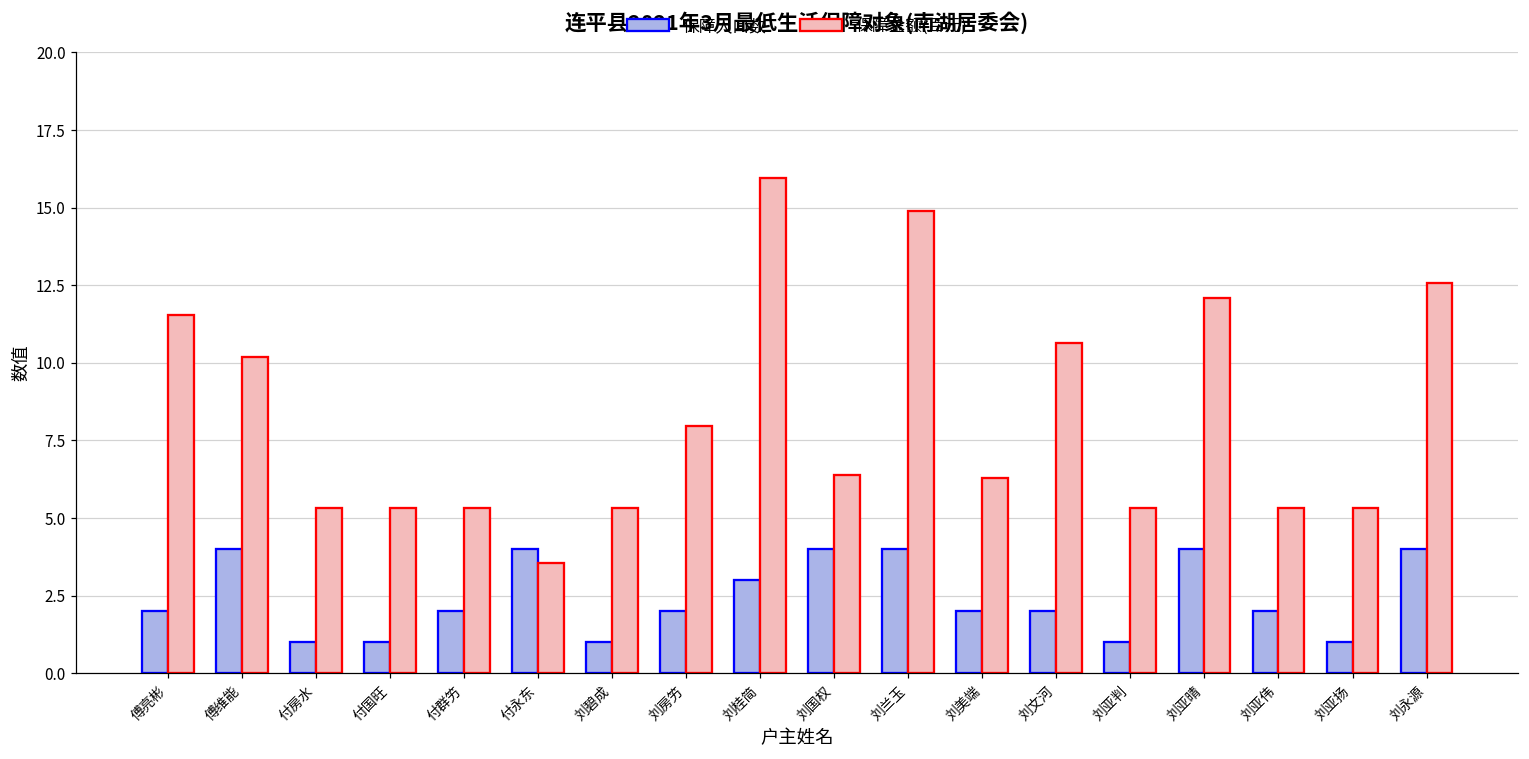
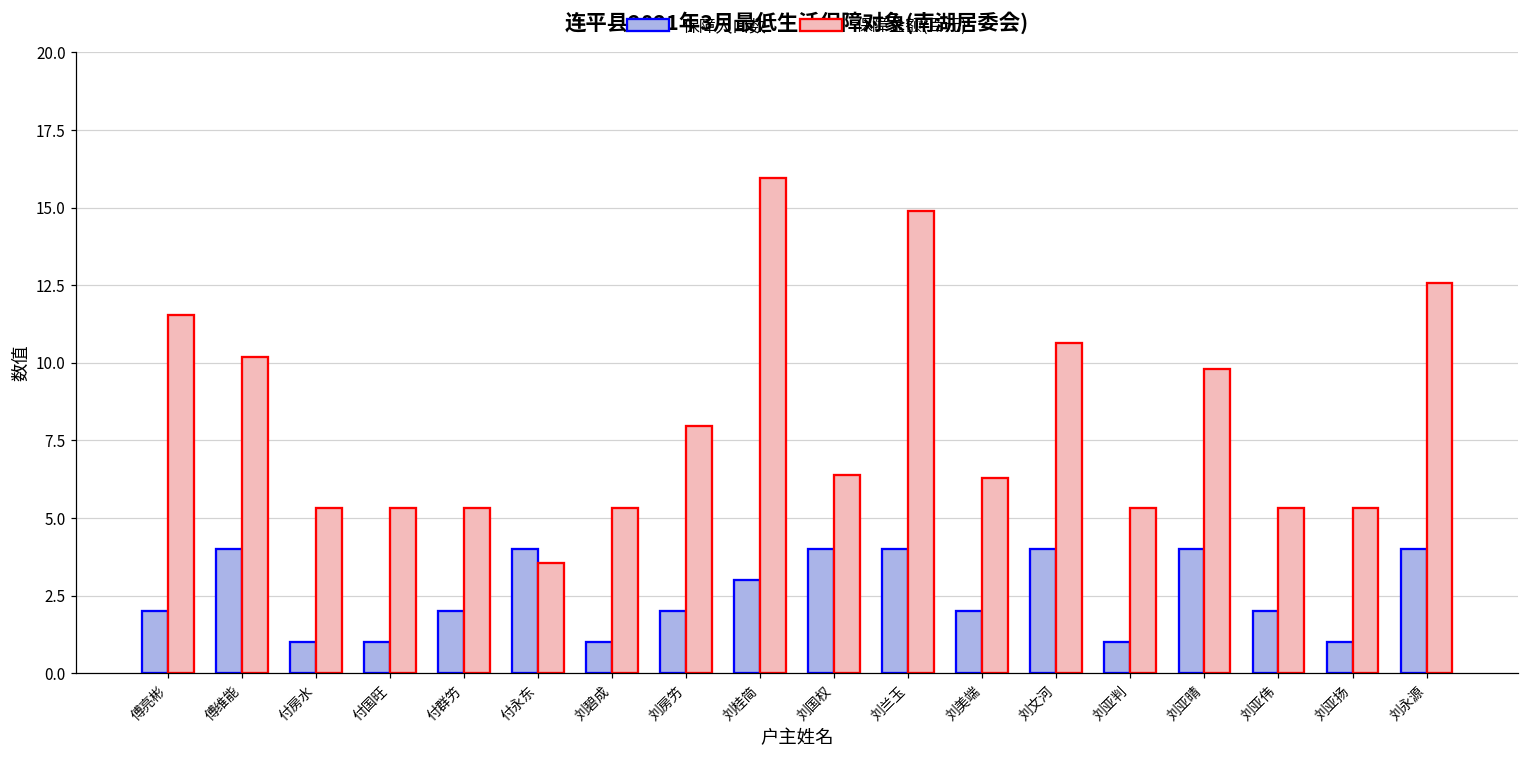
  {
    "保障人口数": {
      "傅亮彬": 2,
      "傅维能": 4,
      "付房水": 1,
      "付国旺": 1,
      "付群竻": 2,
      "付永东": 4,
      "刘碧成": 1,
      "刘房竻": 2,
      "刘桂简": 3,
      "刘国权": 4,
      "刘兰玉": 4,
      "刘美端": 2,
-     "刘文河": 2,
+     "刘文河": 4,
      "刘亚判": 1,
      "刘亚晴": 4,
      "刘亚伟": 2,
      "刘亚扬": 1,
      "刘永源": 4
    },
    "保障金额(百元)": {
      "傅亮彬": 11.5,
      "傅维能": 10.2,
      "付房水": 5.3,
      "付国旺": 5.3,
      "付群竻": 5.3,
      "付永东": 3.6,
      "刘碧成": 5.3,
      "刘房竻": 8.0,
      "刘桂简": 16.0,
      "刘国权": 6.4,
      "刘兰玉": 14.9,
      "刘美端": 6.3,
      "刘文河": 10.6,
      "刘亚判": 5.3,
-     "刘亚晴": 12.1,
+     "刘亚晴": 9.8,
      "刘亚伟": 5.3,
      "刘亚扬": 5.3,
      "刘永源": 12.6
    }
  }
